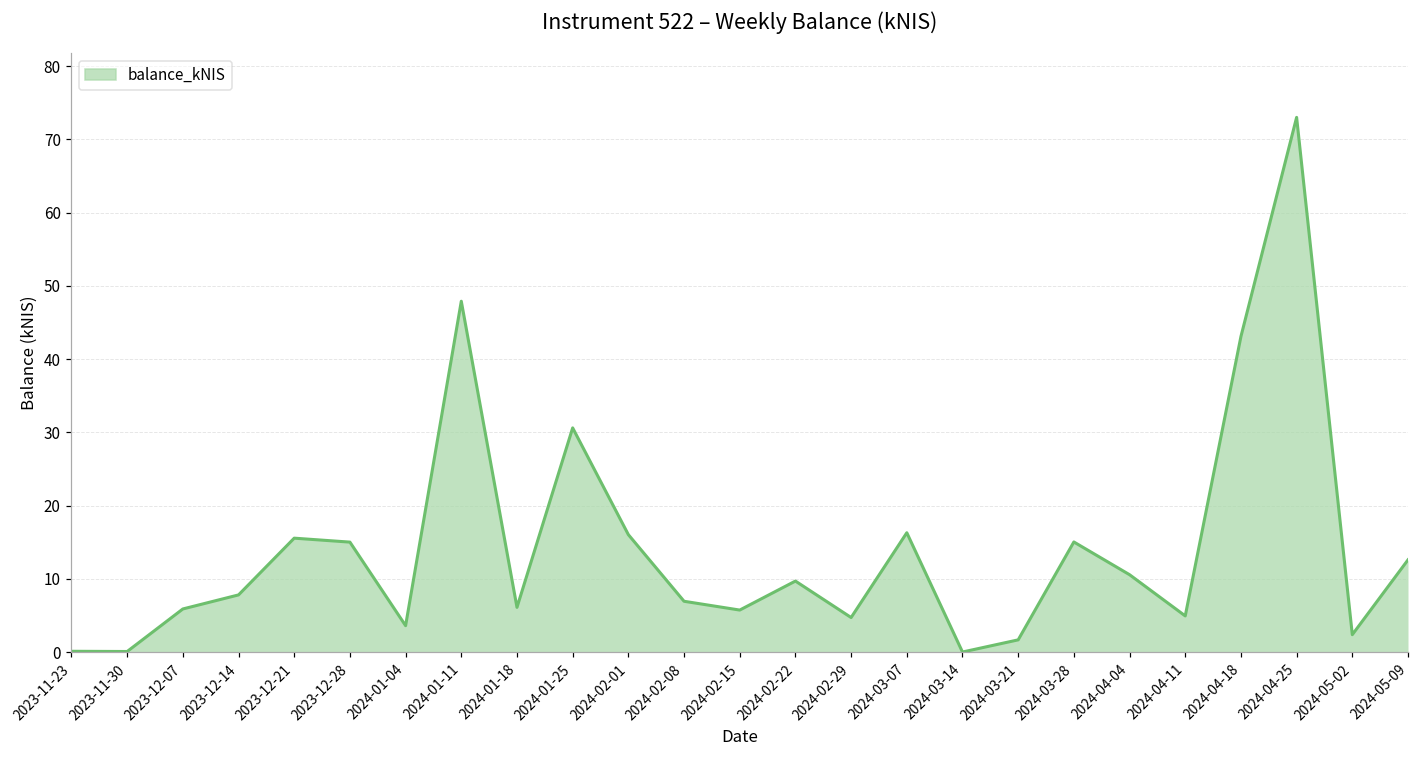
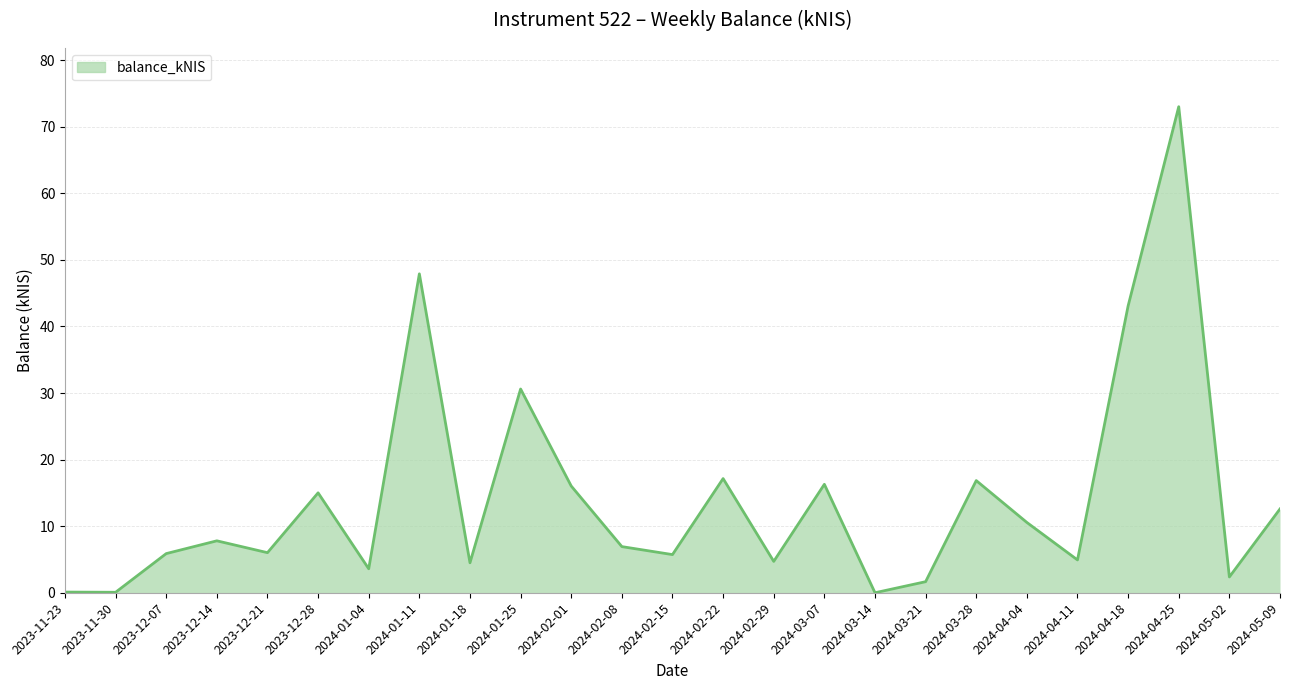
  {
    "2023-11-23": 0,
    "2023-11-30": 0,
    "2023-12-07": 6,
    "2023-12-14": 8,
-   "2023-12-21": 16,
+   "2023-12-21": 6,
    "2023-12-28": 15,
    "2024-01-04": 4,
    "2024-01-11": 48,
-   "2024-01-18": 6,
+   "2024-01-18": 5,
    "2024-01-25": 31,
    "2024-02-01": 16,
    "2024-02-08": 7,
    "2024-02-15": 6,
-   "2024-02-22": 10,
+   "2024-02-22": 17,
    "2024-02-29": 5,
    "2024-03-07": 16,
    "2024-03-14": 0,
    "2024-03-21": 2,
-   "2024-03-28": 15,
+   "2024-03-28": 17,
    "2024-04-04": 11,
    "2024-04-11": 5,
    "2024-04-18": 43,
    "2024-04-25": 73,
    "2024-05-02": 2,
    "2024-05-09": 13
  }
